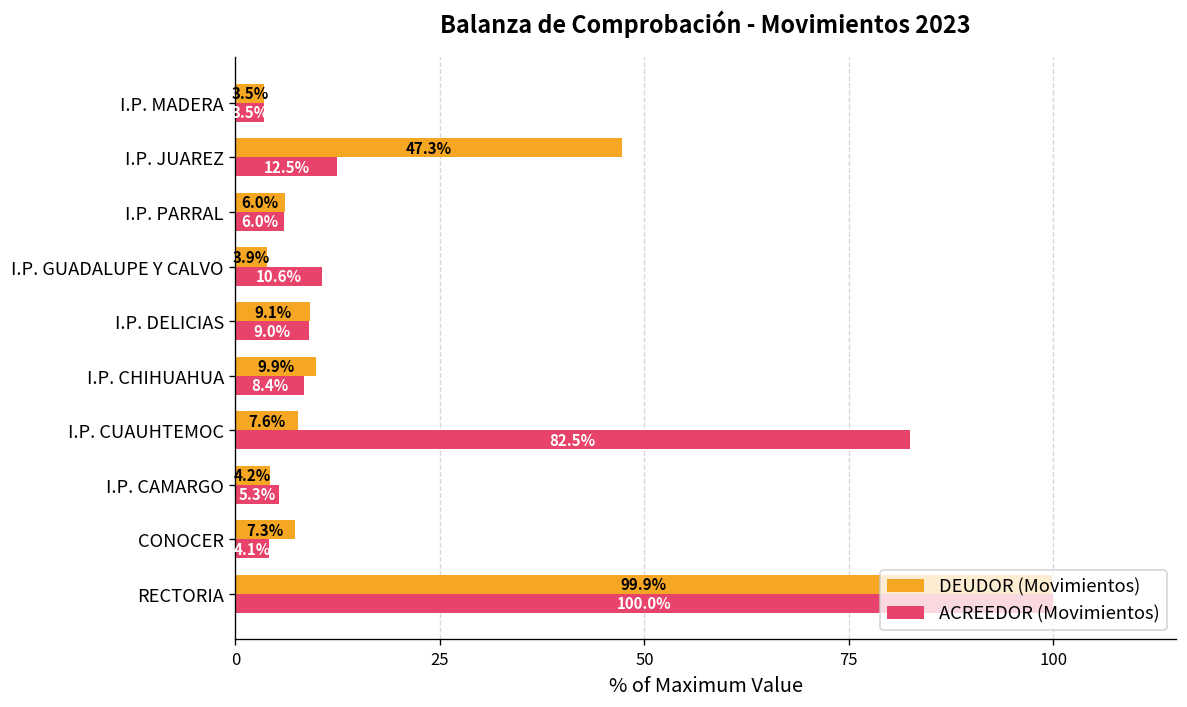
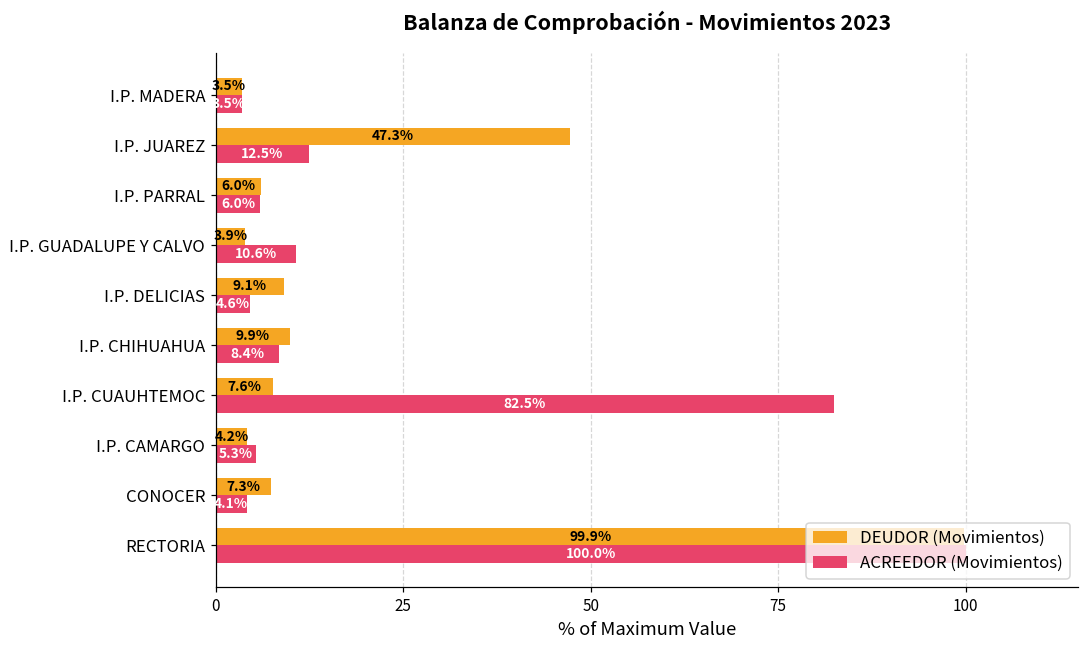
  {
    "DEUDOR (Movimientos)": {
      "I.P. MADERA": "3.5%",
      "I.P. JUAREZ": "47.3%",
      "I.P. PARRAL": "6.0%",
      "I.P. GUADALUPE Y CALVO": "3.9%",
      "I.P. DELICIAS": "9.1%",
      "I.P. CHIHUAHUA": "9.9%",
      "I.P. CUAUHTEMOC": "7.6%",
      "I.P. CAMARGO": "4.2%",
      "CONOCER": "7.3%"
    },
    "ACREEDOR (Movimientos)": {
      "I.P. MADERA": "3.5%",
      "I.P. JUAREZ": "12.5%",
      "I.P. PARRAL": "6.0%",
      "I.P. GUADALUPE Y CALVO": "10.6%",
-     "I.P. DELICIAS": "9.0%",
+     "I.P. DELICIAS": "4.6%",
      "I.P. CHIHUAHUA": "8.4%",
      "I.P. CUAUHTEMOC": "82.5%",
      "I.P. CAMARGO": "5.3%",
      "CONOCER": "4.1%"
    }
  }
